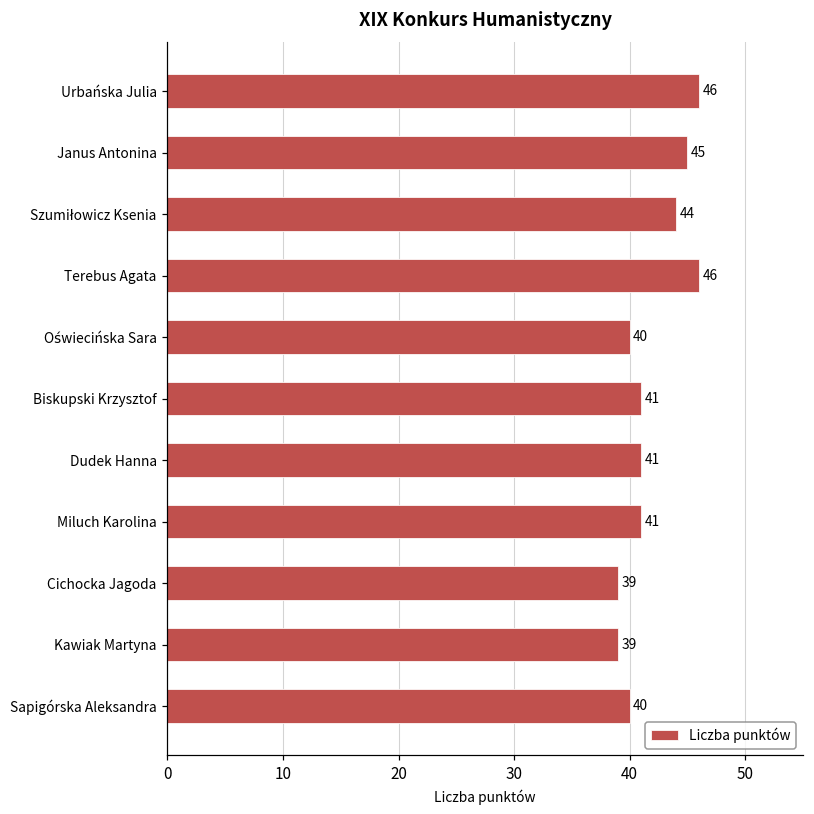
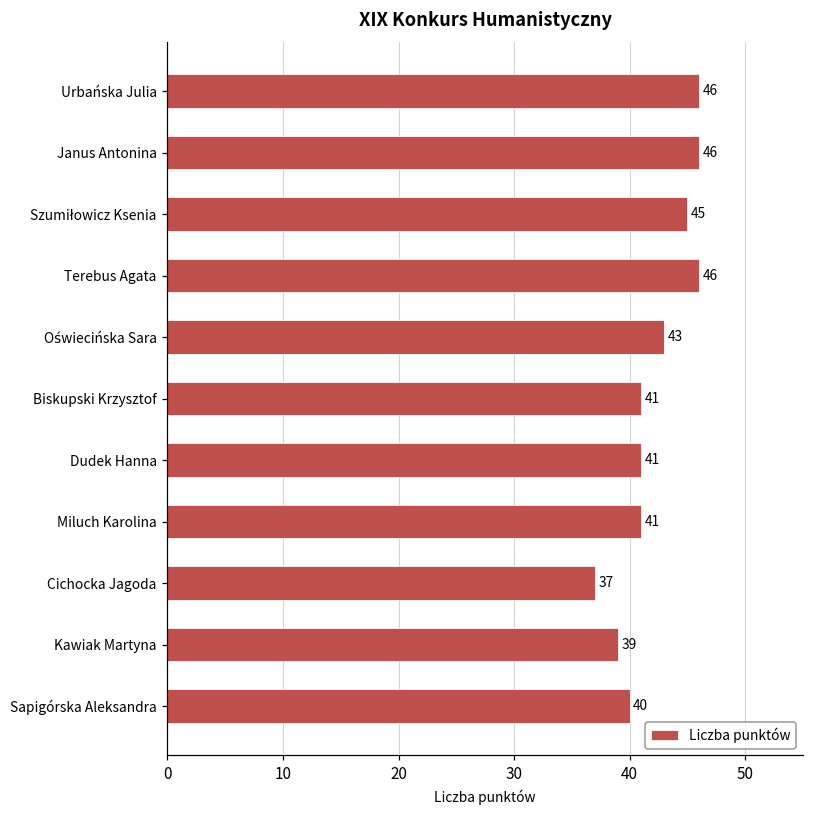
  {
    "Urbańska Julia": 46,
-   "Janus Antonina": 45,
-   "Szumiłowicz Ksenia": 44,
+   "Janus Antonina": 46,
+   "Szumiłowicz Ksenia": 45,
    "Terebus Agata": 46,
-   "Oświecińska Sara": 40,
+   "Oświecińska Sara": 43,
    "Biskupski Krzysztof": 41,
    "Dudek Hanna": 41,
    "Miluch Karolina": 41,
-   "Cichocka Jagoda": 39,
+   "Cichocka Jagoda": 37,
    "Kawiak Martyna": 39,
    "Sapigórska Aleksandra": 40
  }
